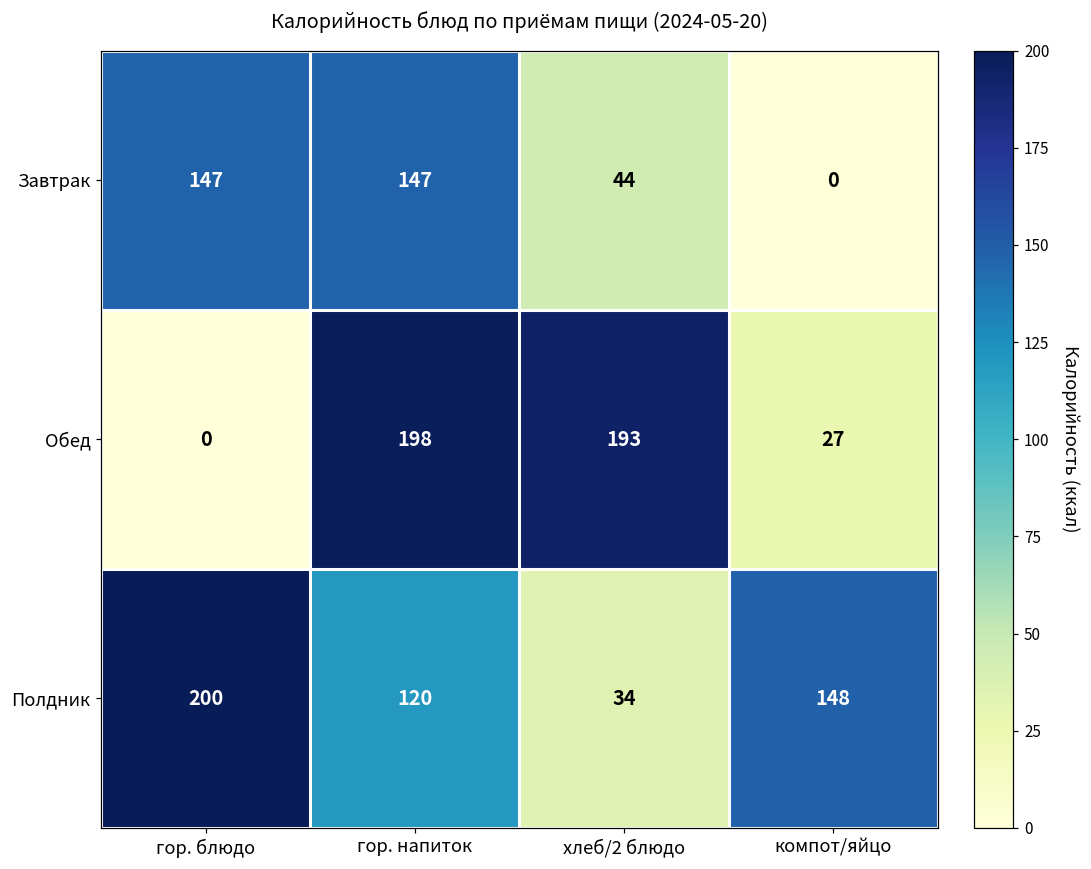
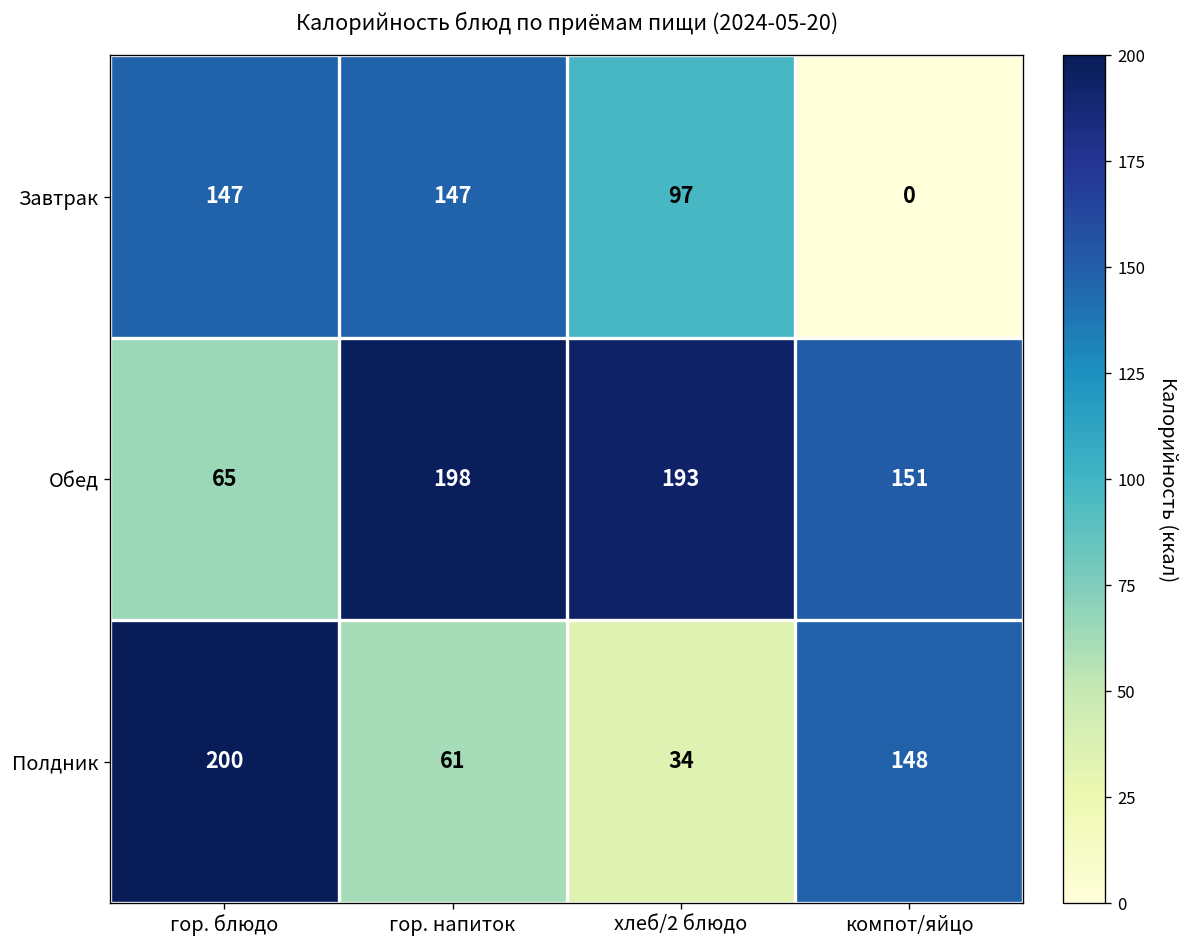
  {
    "Завтрак": {
      "гор. блюдо": 147,
      "гор. напиток": 147,
-     "хлеб/2 блюдо": 44,
+     "хлеб/2 блюдо": 97,
      "компот/яйцо": 0
    },
    "Обед": {
-     "гор. блюдо": 0,
+     "гор. блюдо": 65,
      "гор. напиток": 198,
      "хлеб/2 блюдо": 193,
-     "компот/яйцо": 27
+     "компот/яйцо": 151
    },
    "Полдник": {
      "гор. блюдо": 200,
-     "гор. напиток": 120,
+     "гор. напиток": 61,
      "хлеб/2 блюдо": 34,
      "компот/яйцо": 148
    }
  }
